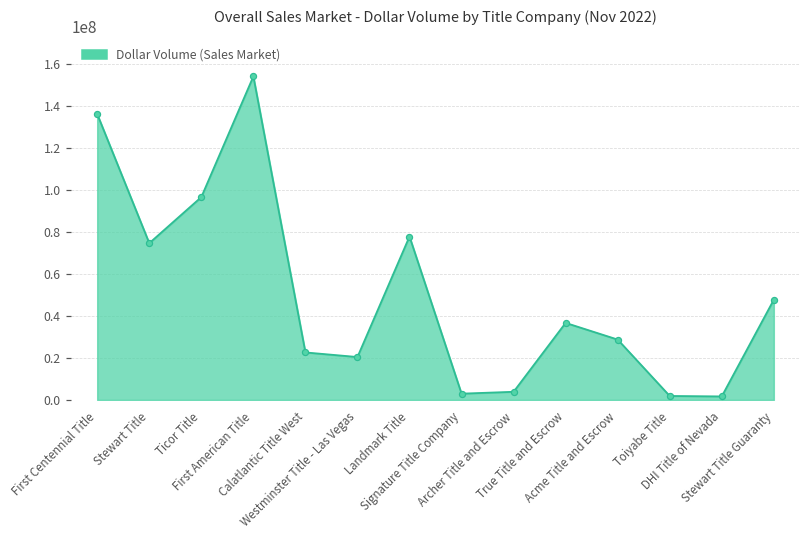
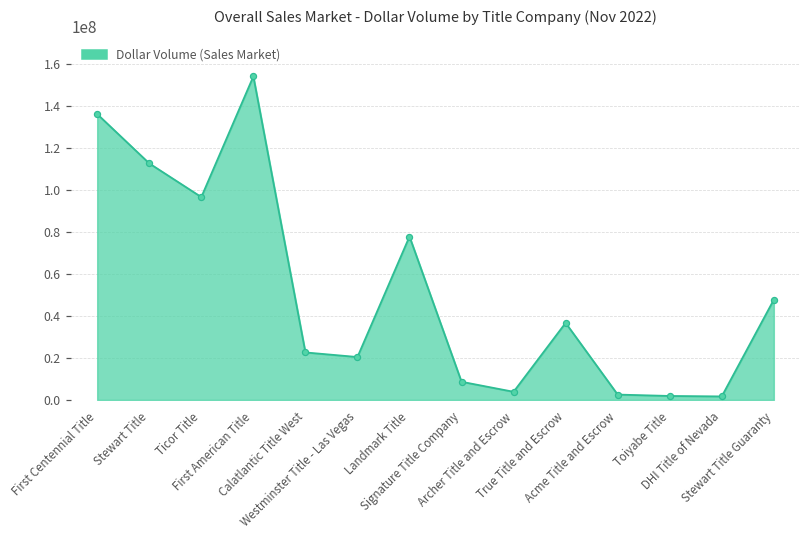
  {
    "First Centennial Title": 136000000,
-   "Stewart Title": 75000000,
+   "Stewart Title": 113000000,
    "Ticor Title": 97000000,
    "First American Title": 154000000,
    "Calatlantic Title West": 23000000,
    "Westminster Title - Las Vegas": 20000000,
    "Landmark Title": 78000000,
-   "Signature Title Company": 3000000,
+   "Signature Title Company": 9000000,
    "Archer Title and Escrow": 4000000,
    "True Title and Escrow": 37000000,
-   "Acme Title and Escrow": 29000000,
+   "Acme Title and Escrow": 3000000,
    "Toiyabe Title": 2000000,
    "DHI Title of Nevada": 2000000,
    "Stewart Title Guaranty": 48000000
  }
